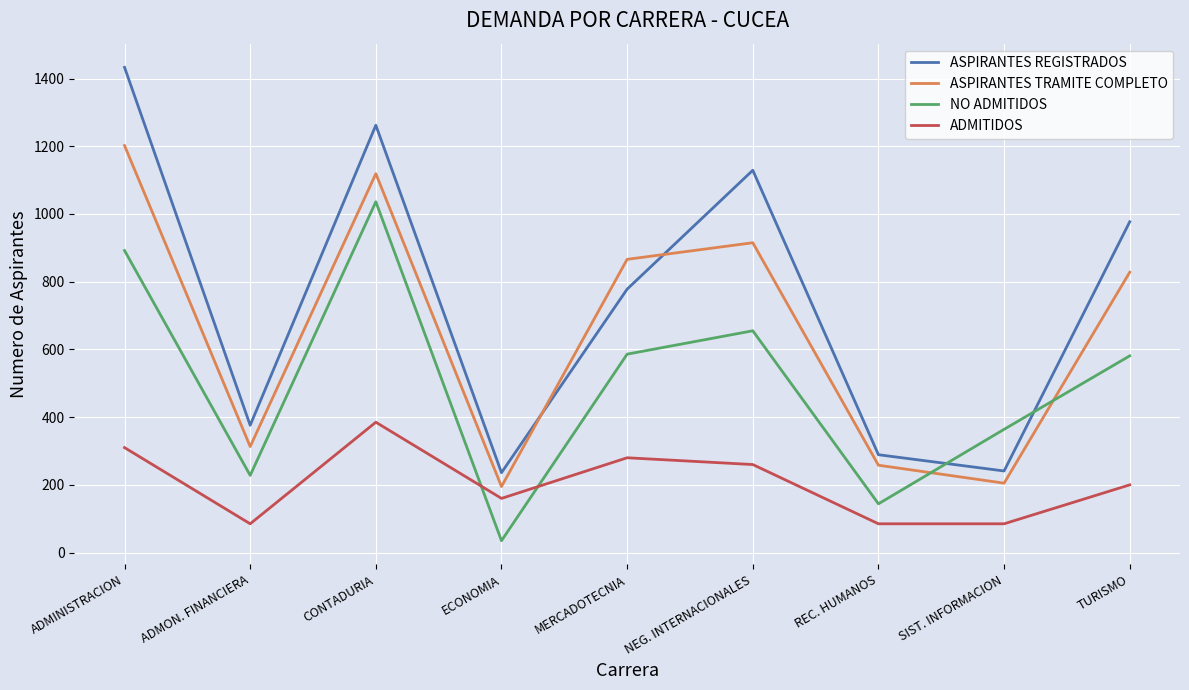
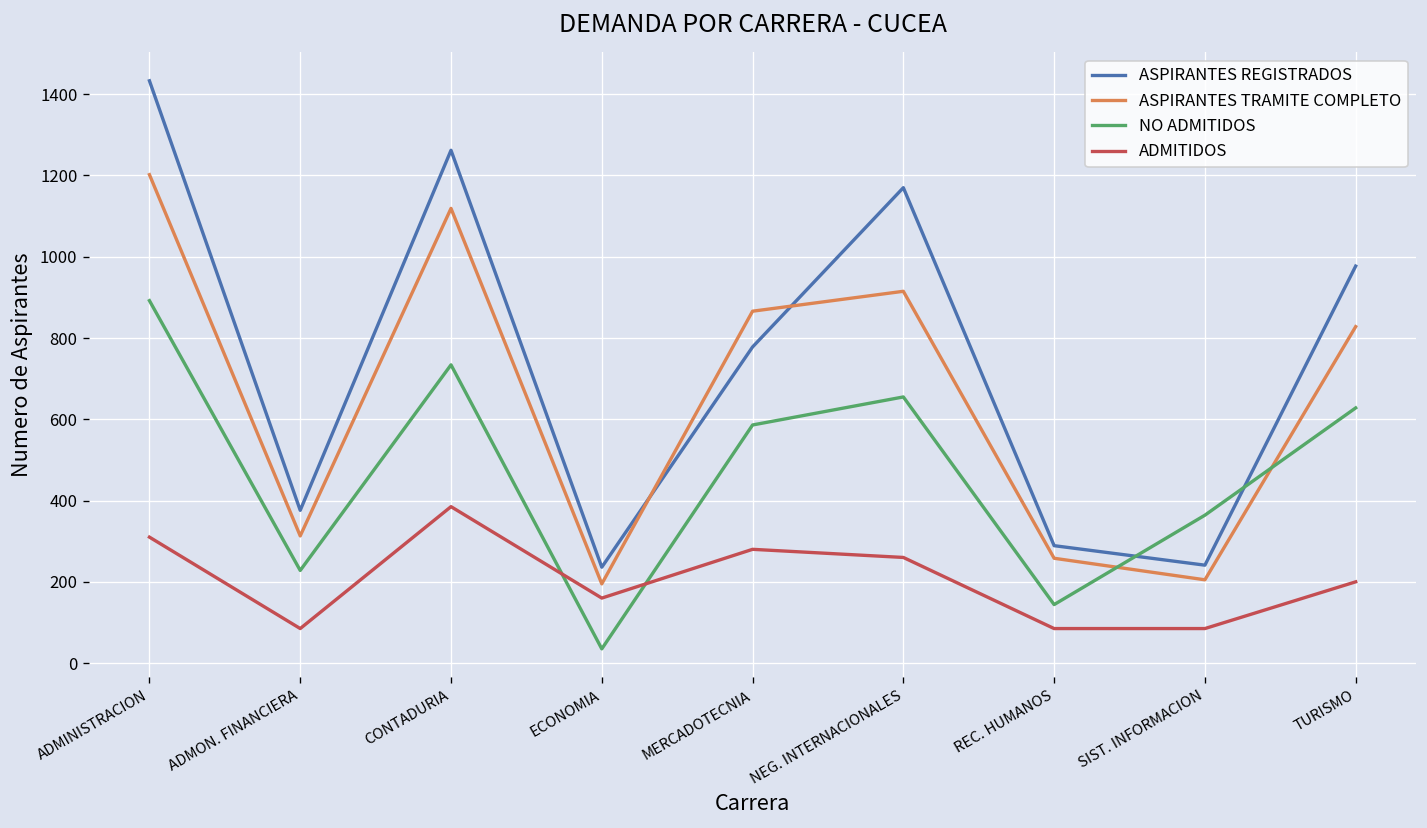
  {
    "ASPIRANTES REGISTRADOS": {
      "ADMINISTRACION": 1430,
      "ADMON. FINANCIERA": 380,
      "CONTADURIA": 1260,
      "ECONOMIA": 240,
      "MERCADOTECNIA": 780,
-     "NEG. INTERNACIONALES": 1130,
+     "NEG. INTERNACIONALES": 1170,
      "REC. HUMANOS": 290,
      "SIST. INFORMACION": 240,
      "TURISMO": 980
    },
    "NO ADMITIDOS": {
      "ADMINISTRACION": 890,
      "ADMON. FINANCIERA": 230,
-     "CONTADURIA": 1040,
+     "CONTADURIA": 730,
      "ECONOMIA": 40,
      "MERCADOTECNIA": 590,
      "NEG. INTERNACIONALES": 660,
      "REC. HUMANOS": 140,
      "SIST. INFORMACION": 360,
-     "TURISMO": 580
+     "TURISMO": 630
    }
  }
